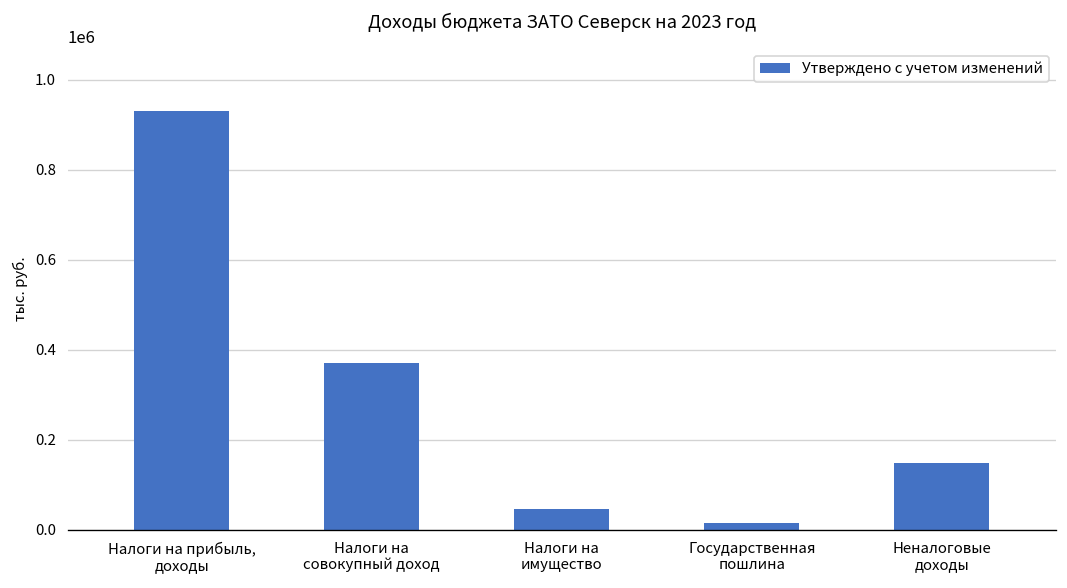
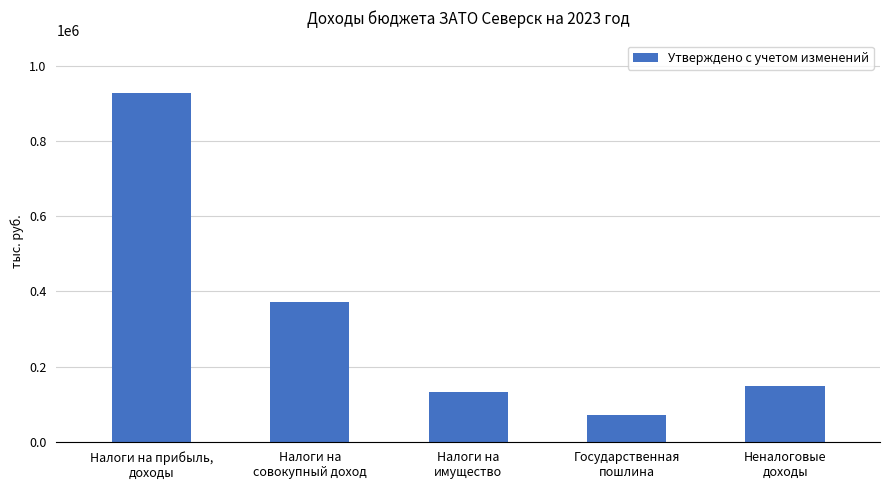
  {
    "Налоги на прибыль, доходы": 930000,
    "Налоги на совокупный доход": 370000,
-   "Налоги на имущество": 50000,
-   "Государственная пошлина": 20000,
+   "Налоги на имущество": 130000,
+   "Государственная пошлина": 70000,
    "Неналоговые доходы": 150000
  }
